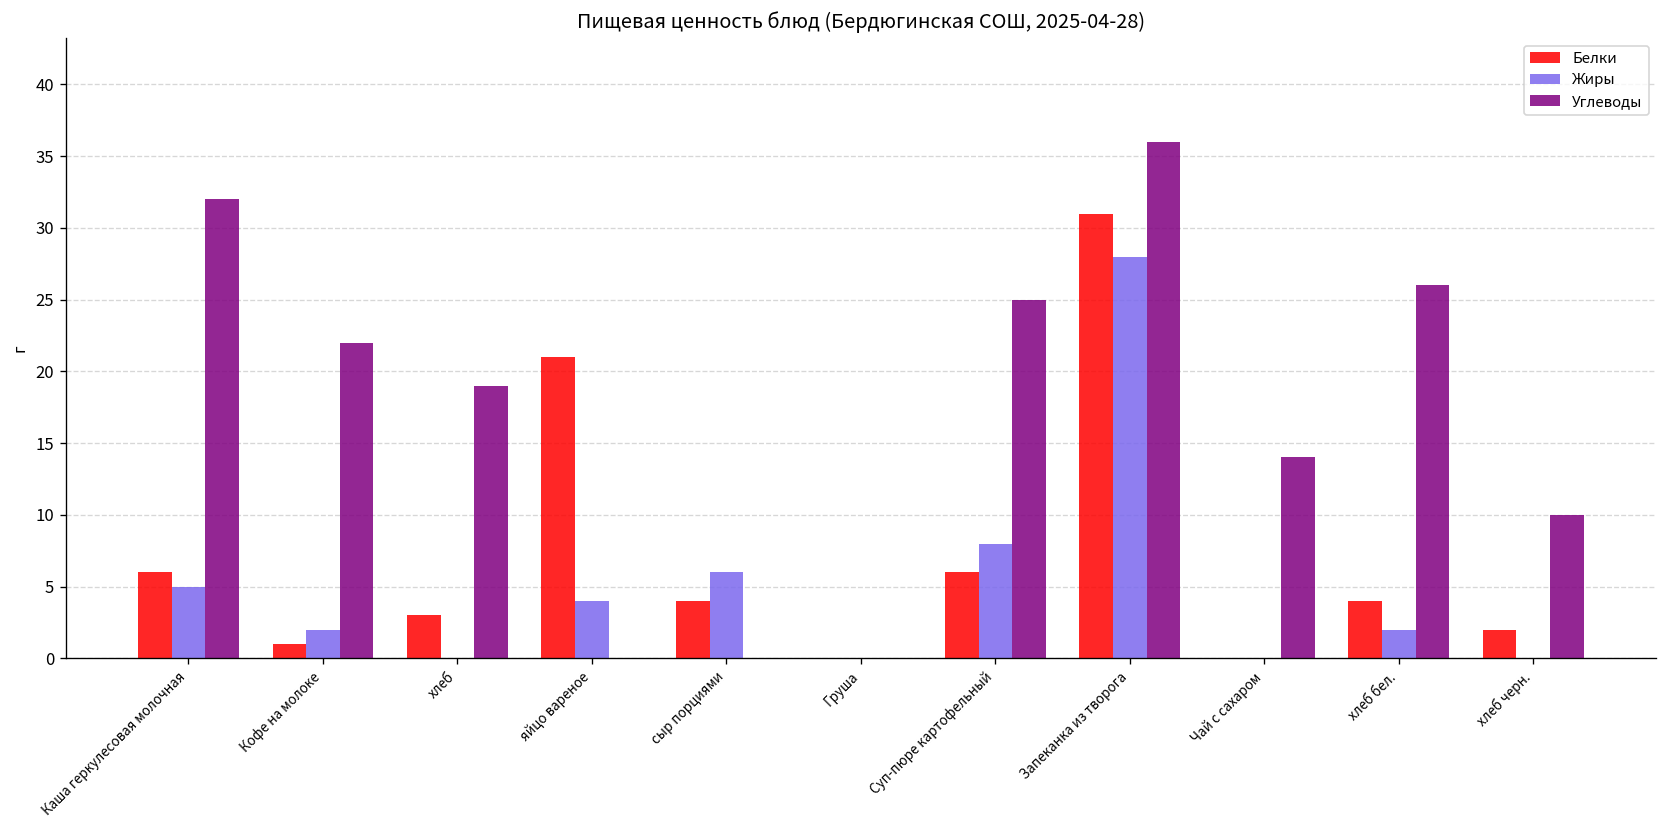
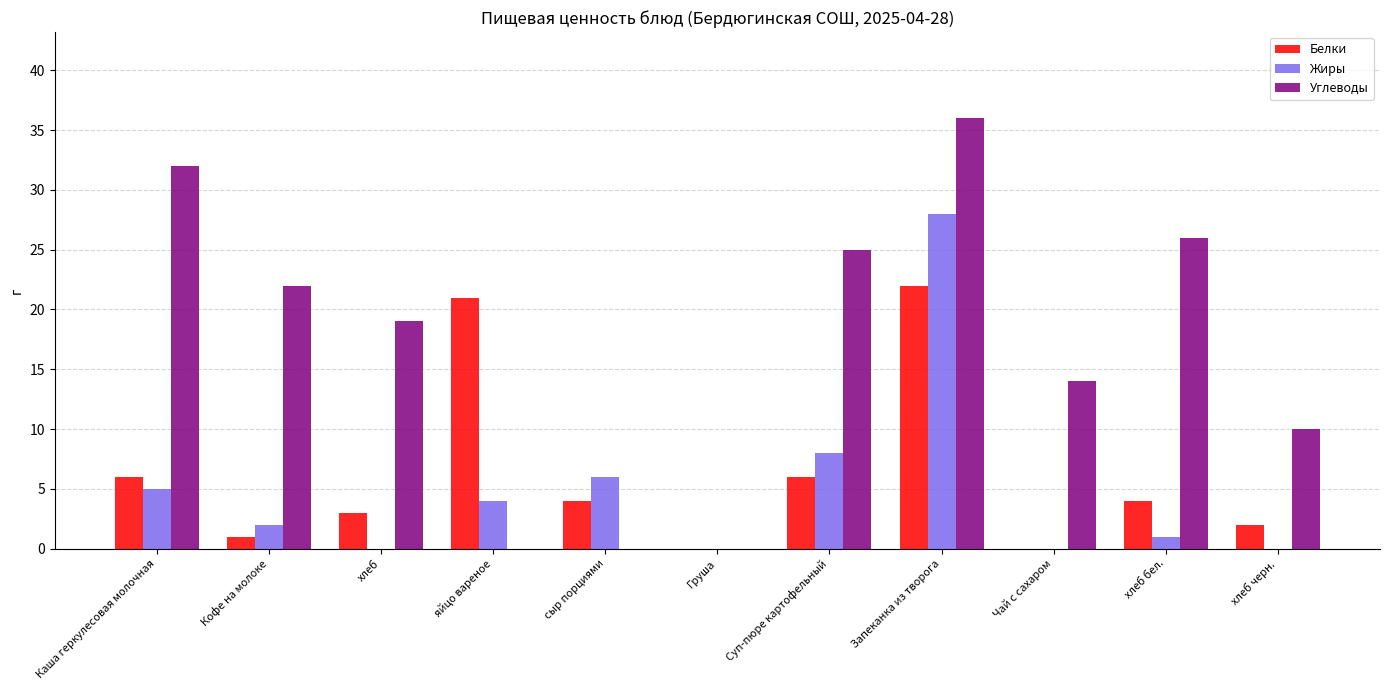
  {
    "Белки": {
      "Каша геркулесовая молочная": 6,
      "Кофе на молоке": 1,
      "хлеб": 3,
      "яйцо вареное": 21,
      "сыр порциями": 4,
      "Груша": 0,
      "Суп-пюре картофельный": 6,
-     "Запеканка из творога": 31,
+     "Запеканка из творога": 22,
      "Чай с сахаром": 0,
      "хлеб бел.": 4,
      "хлеб черн.": 2
    },
    "Жиры": {
      "Каша геркулесовая молочная": 5,
      "Кофе на молоке": 2,
      "хлеб": 0,
      "яйцо вареное": 4,
      "сыр порциями": 6,
      "Груша": 0,
      "Суп-пюре картофельный": 8,
      "Запеканка из творога": 28,
      "Чай с сахаром": 0,
-     "хлеб бел.": 2,
+     "хлеб бел.": 1,
      "хлеб черн.": 0
    },
    "Углеводы": {
      "Каша геркулесовая молочная": 32,
      "Кофе на молоке": 22,
      "хлеб": 19,
      "яйцо вареное": 0,
      "сыр порциями": 0,
      "Груша": 0,
      "Суп-пюре картофельный": 25,
      "Запеканка из творога": 36,
      "Чай с сахаром": 14,
      "хлеб бел.": 26,
      "хлеб черн.": 10
    }
  }
